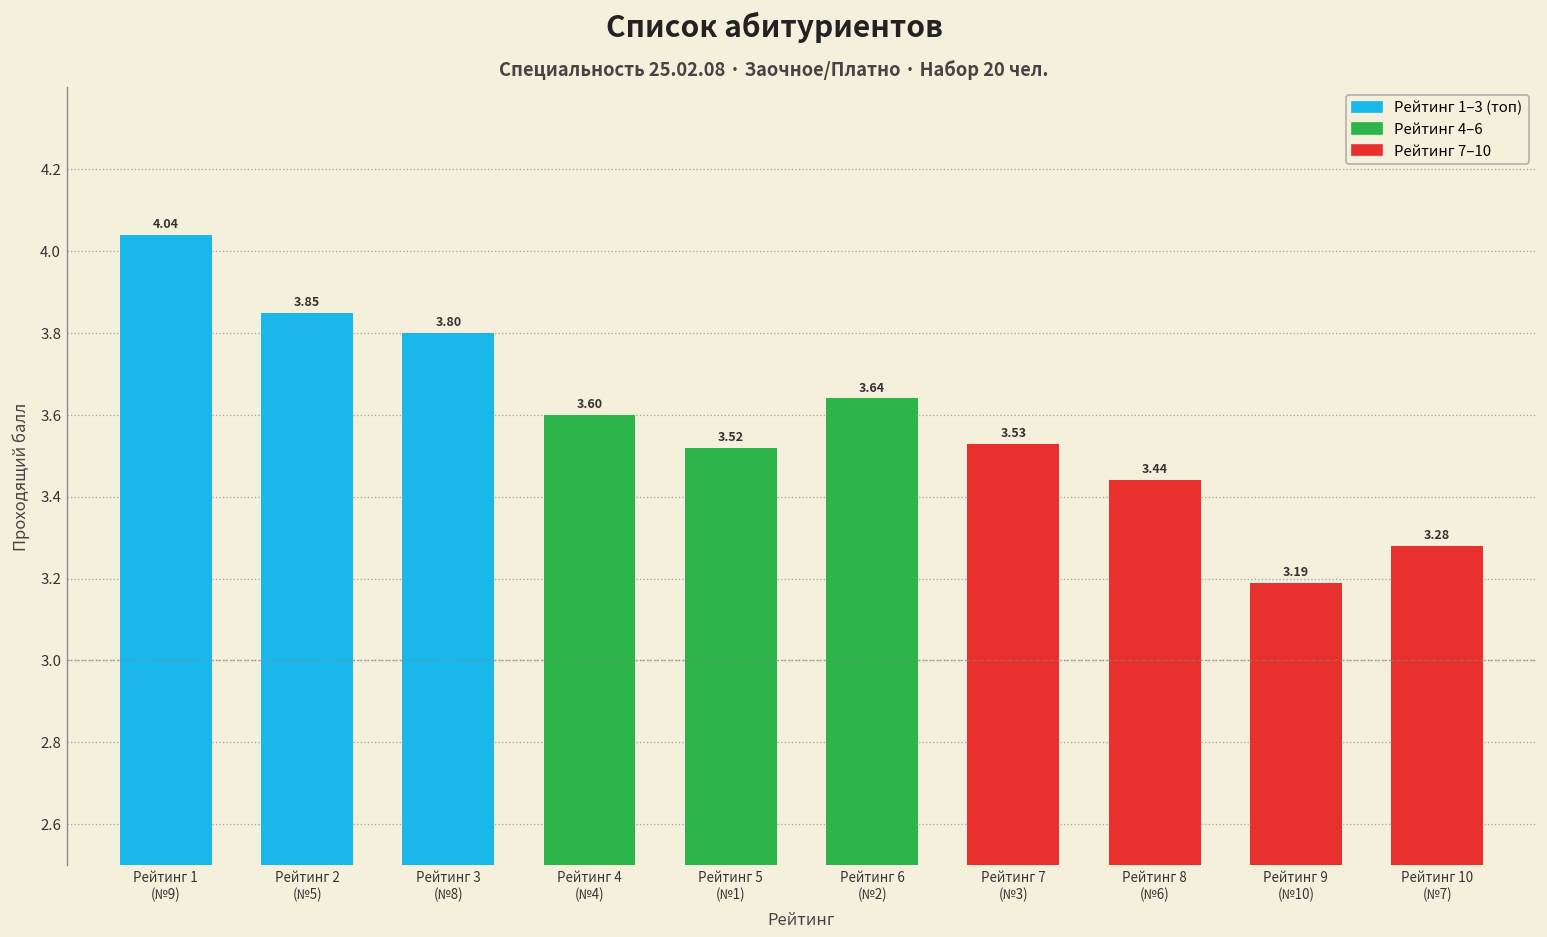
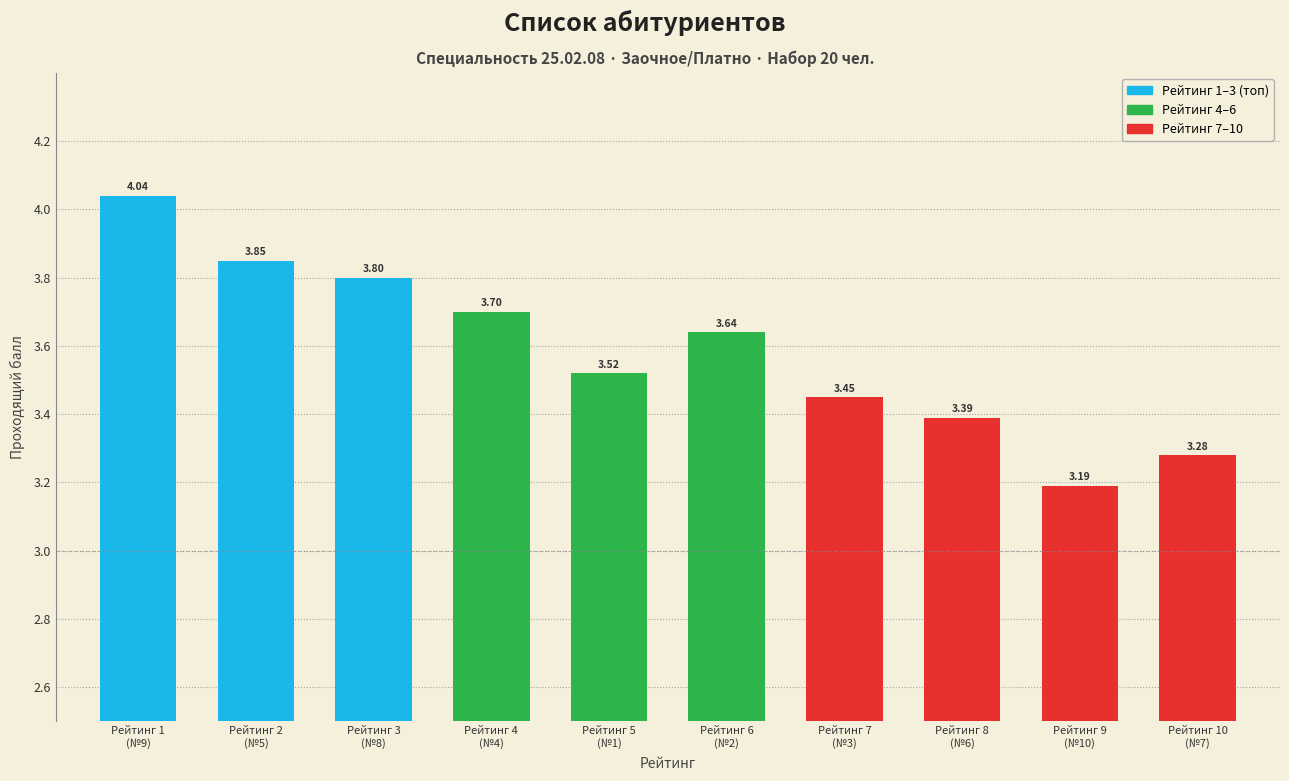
  {
    "Рейтинг 1 (№9)": 4.04,
    "Рейтинг 2 (№5)": 3.85,
    "Рейтинг 3 (№8)": 3.80,
-   "Рейтинг 4 (№4)": 3.60,
+   "Рейтинг 4 (№4)": 3.70,
    "Рейтинг 5 (№1)": 3.52,
    "Рейтинг 6 (№2)": 3.64,
-   "Рейтинг 7 (№3)": 3.53,
-   "Рейтинг 8 (№6)": 3.44,
+   "Рейтинг 7 (№3)": 3.45,
+   "Рейтинг 8 (№6)": 3.39,
    "Рейтинг 9 (№10)": 3.19,
    "Рейтинг 10 (№7)": 3.28
  }
